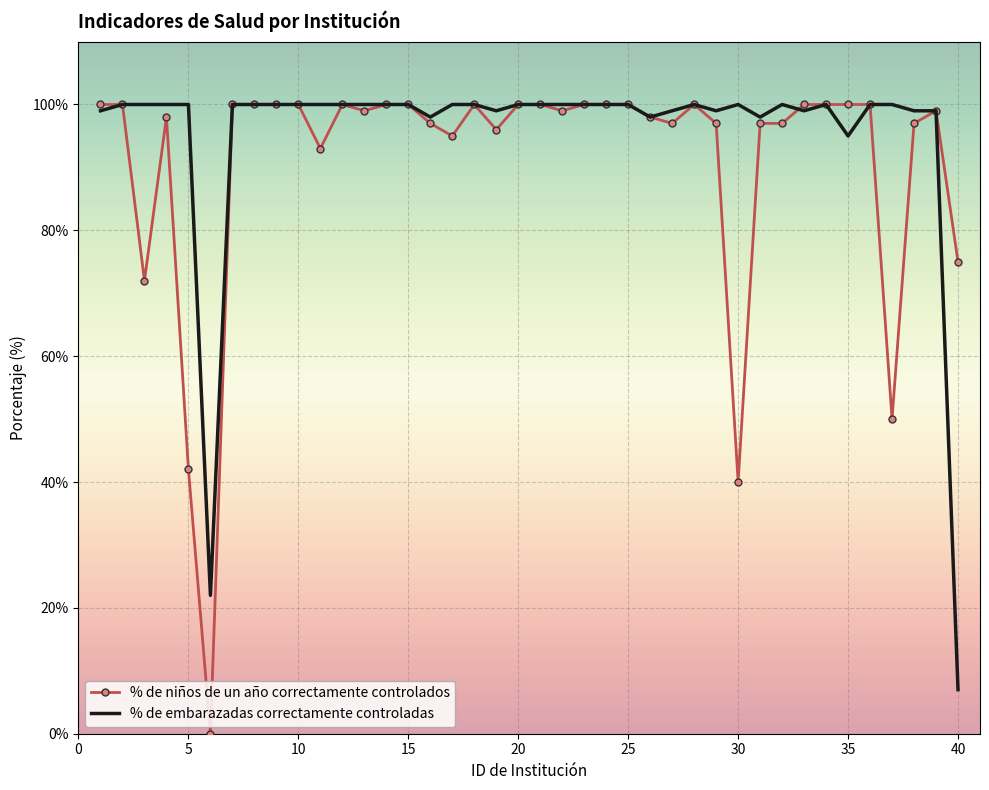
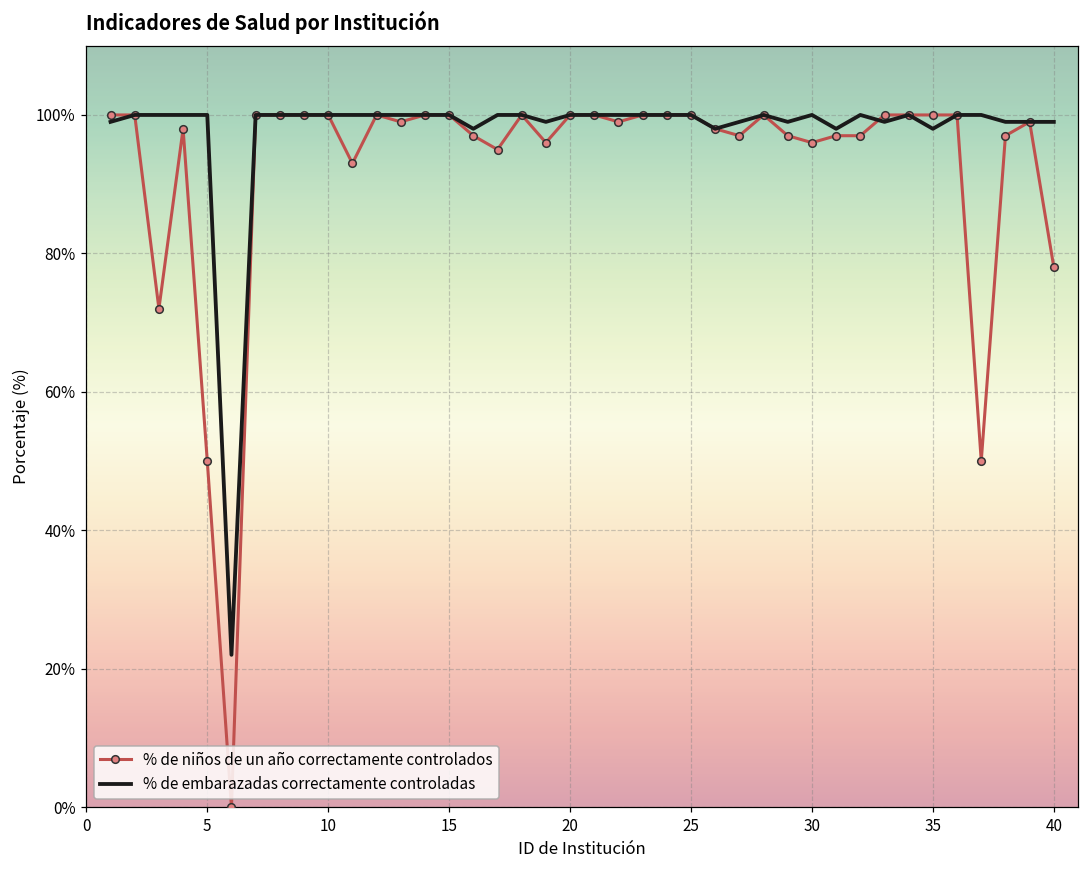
  {
    "% de niños de un año correctamente controlados": {
-     "5": "42%",
-     "30": "40%",
+     "5": "50%",
+     "30": "96%",
      "35": "100%",
-     "40": "75%"
+     "40": "78%"
    },
    "% de embarazadas correctamente controladas": {
      "5": "100%",
      "30": "100%",
-     "35": "95%",
-     "40": "7%"
+     "35": "98%",
+     "40": "99%"
    }
  }
